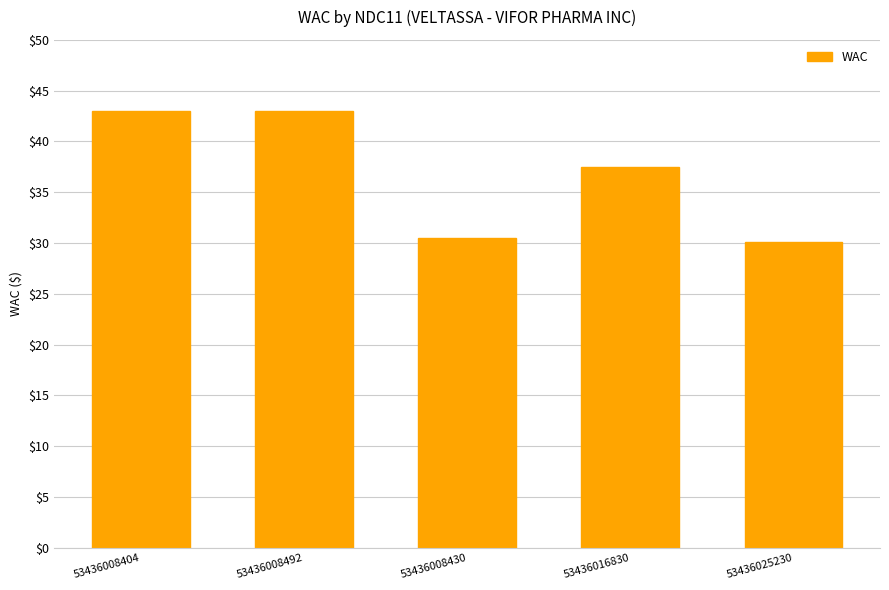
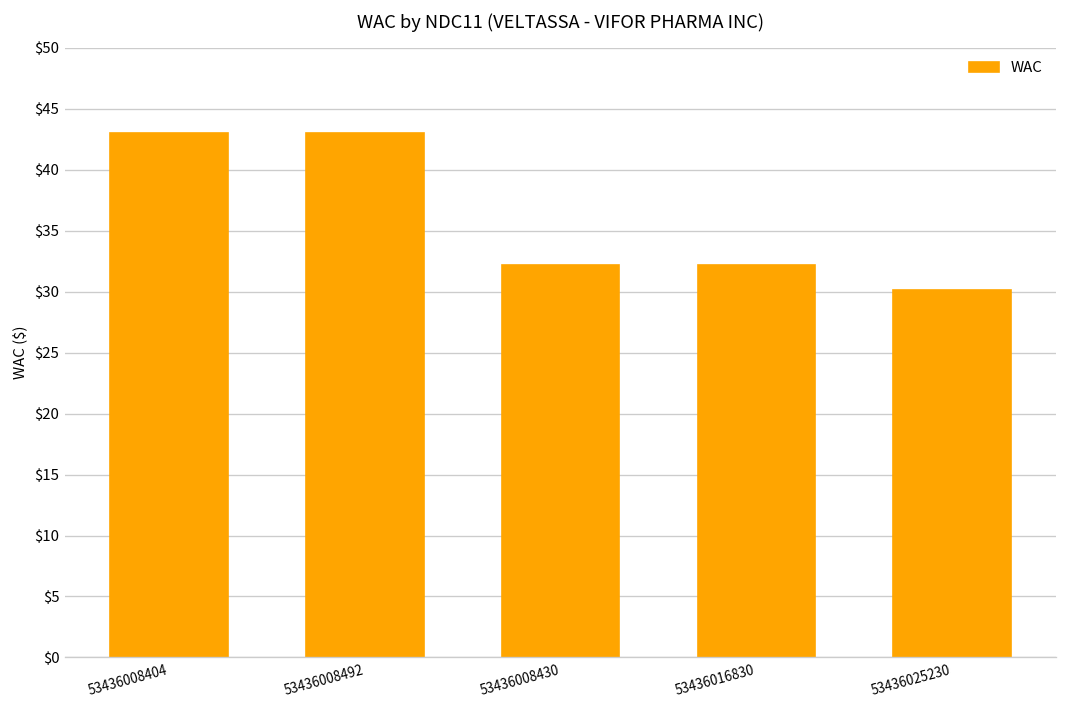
  {
    "53436008404": "$43.0",
    "53436008492": "$43.0",
-   "53436008430": "$30.5",
-   "53436016830": "$37.5",
+   "53436008430": "$32.2",
+   "53436016830": "$32.2",
    "53436025230": "$30.1"
  }
